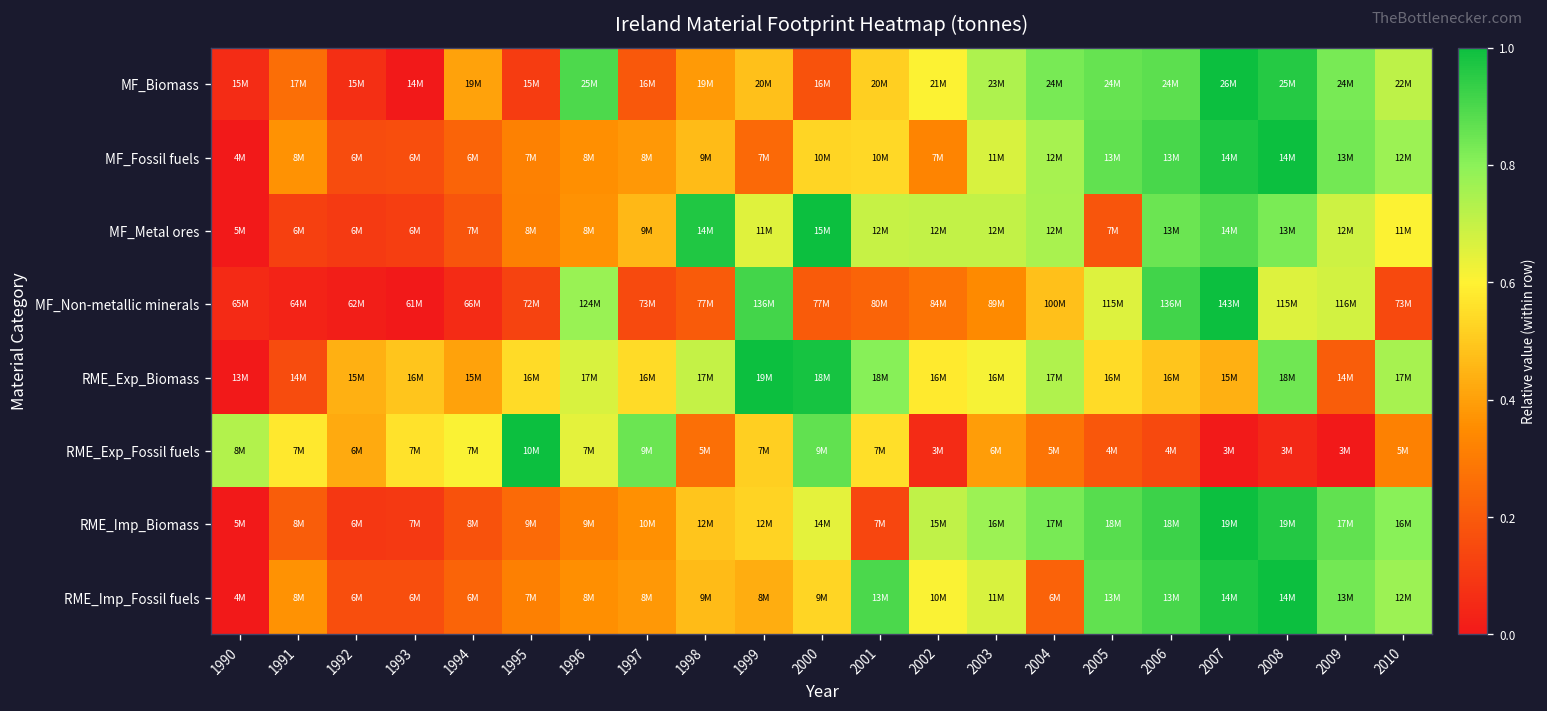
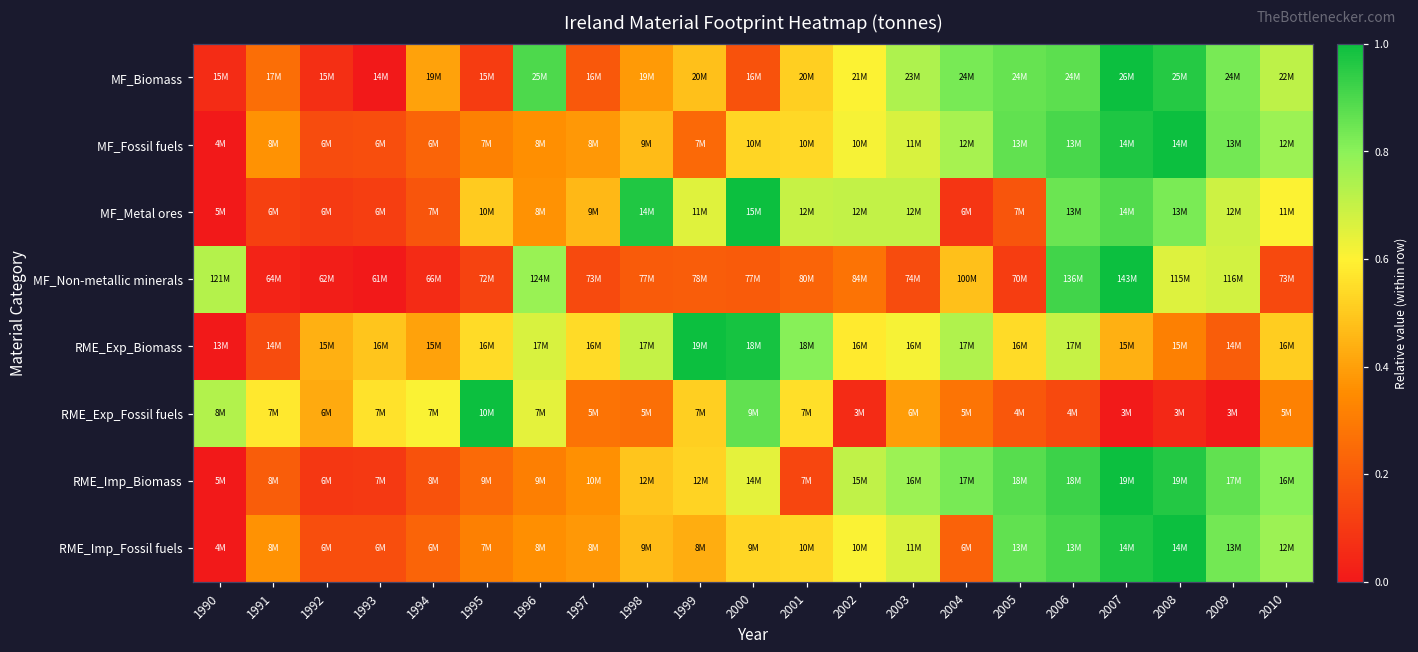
  {
    "MF_Biomass": {
      "1990": "15M",
      "1991": "17M",
      "1992": "15M",
      "1993": "14M",
      "1994": "19M",
      "1995": "15M",
      "1996": "25M",
      "1997": "16M",
      "1998": "19M",
      "1999": "20M",
      "2000": "16M",
      "2001": "20M",
      "2002": "21M",
      "2003": "23M",
      "2004": "24M",
      "2005": "24M",
      "2006": "24M",
      "2007": "26M",
      "2008": "25M",
      "2009": "24M",
      "2010": "22M"
    },
    "MF_Fossil fuels": {
      "1990": "4M",
      "1991": "8M",
      "1992": "6M",
      "1993": "6M",
      "1994": "6M",
      "1995": "7M",
      "1996": "8M",
      "1997": "8M",
      "1998": "9M",
      "1999": "7M",
      "2000": "10M",
      "2001": "10M",
-     "2002": "7M",
+     "2002": "10M",
      "2003": "11M",
      "2004": "12M",
      "2005": "13M",
      "2006": "13M",
      "2007": "14M",
      "2008": "14M",
      "2009": "13M",
      "2010": "12M"
    },
    "MF_Metal ores": {
      "1990": "5M",
      "1991": "6M",
      "1992": "6M",
      "1993": "6M",
      "1994": "7M",
-     "1995": "8M",
+     "1995": "10M",
      "1996": "8M",
      "1997": "9M",
      "1998": "14M",
      "1999": "11M",
      "2000": "15M",
      "2001": "12M",
      "2002": "12M",
      "2003": "12M",
-     "2004": "12M",
+     "2004": "6M",
      "2005": "7M",
      "2006": "13M",
      "2007": "14M",
      "2008": "13M",
      "2009": "12M",
      "2010": "11M"
    },
    "MF_Non-metallic minerals": {
-     "1990": "65M",
+     "1990": "121M",
      "1991": "64M",
      "1992": "62M",
      "1993": "61M",
      "1994": "66M",
      "1995": "72M",
      "1996": "124M",
      "1997": "73M",
      "1998": "77M",
-     "1999": "136M",
+     "1999": "78M",
      "2000": "77M",
      "2001": "80M",
      "2002": "84M",
-     "2003": "89M",
+     "2003": "74M",
      "2004": "100M",
-     "2005": "115M",
+     "2005": "70M",
      "2006": "136M",
      "2007": "143M",
      "2008": "115M",
      "2009": "116M",
      "2010": "73M"
    },
    "RME_Exp_Biomass": {
      "1990": "13M",
      "1991": "14M",
      "1992": "15M",
      "1993": "16M",
      "1994": "15M",
      "1995": "16M",
      "1996": "17M",
      "1997": "16M",
      "1998": "17M",
      "1999": "19M",
      "2000": "18M",
      "2001": "18M",
      "2002": "16M",
      "2003": "16M",
      "2004": "17M",
      "2005": "16M",
-     "2006": "16M",
+     "2006": "17M",
      "2007": "15M",
-     "2008": "18M",
+     "2008": "15M",
      "2009": "14M",
-     "2010": "17M"
+     "2010": "16M"
    },
    "RME_Exp_Fossil fuels": {
      "1990": "8M",
      "1991": "7M",
      "1992": "6M",
      "1993": "7M",
      "1994": "7M",
      "1995": "10M",
      "1996": "7M",
-     "1997": "9M",
+     "1997": "5M",
      "1998": "5M",
      "1999": "7M",
      "2000": "9M",
      "2001": "7M",
      "2002": "3M",
      "2003": "6M",
      "2004": "5M",
      "2005": "4M",
      "2006": "4M",
      "2007": "3M",
      "2008": "3M",
      "2009": "3M",
      "2010": "5M"
    },
    "RME_Imp_Biomass": {
      "1990": "5M",
      "1991": "8M",
      "1992": "6M",
      "1993": "7M",
      "1994": "8M",
      "1995": "9M",
      "1996": "9M",
      "1997": "10M",
      "1998": "12M",
      "1999": "12M",
      "2000": "14M",
      "2001": "7M",
      "2002": "15M",
      "2003": "16M",
      "2004": "17M",
      "2005": "18M",
      "2006": "18M",
      "2007": "19M",
      "2008": "19M",
      "2009": "17M",
      "2010": "16M"
    },
    "RME_Imp_Fossil fuels": {
      "1990": "4M",
      "1991": "8M",
      "1992": "6M",
      "1993": "6M",
      "1994": "6M",
      "1995": "7M",
      "1996": "8M",
      "1997": "8M",
      "1998": "9M",
      "1999": "8M",
      "2000": "9M",
-     "2001": "13M",
+     "2001": "10M",
      "2002": "10M",
      "2003": "11M",
      "2004": "6M",
      "2005": "13M",
      "2006": "13M",
      "2007": "14M",
      "2008": "14M",
      "2009": "13M",
      "2010": "12M"
    }
  }
